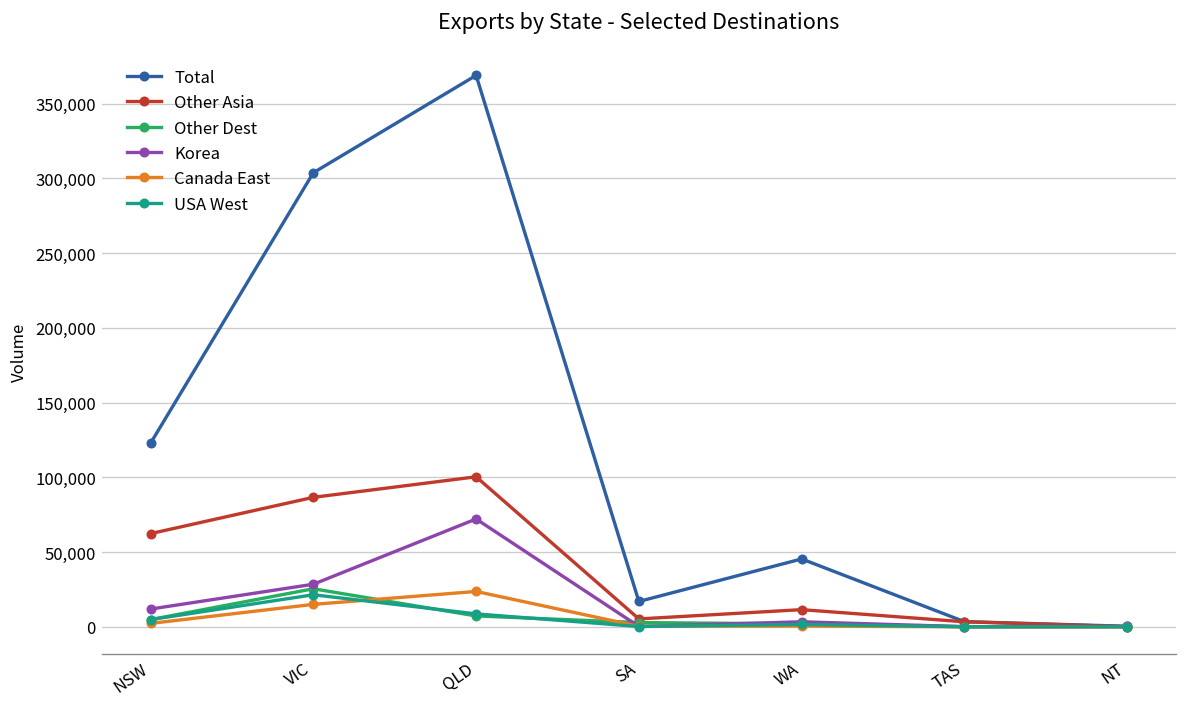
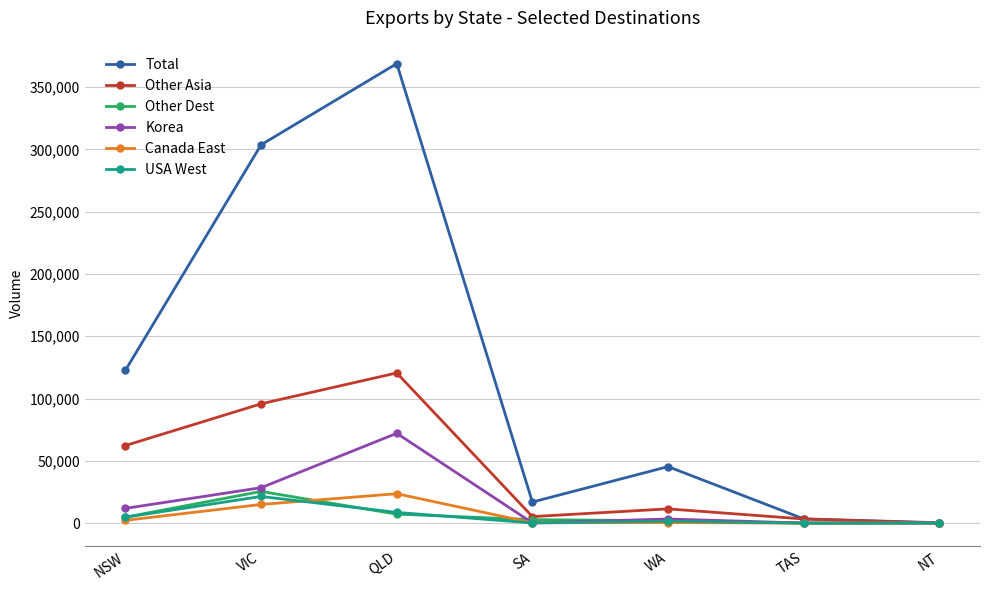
  {
    "Total": {
      "NSW": "123,000",
      "VIC": "304,000",
      "QLD": "369,000",
      "SA": "17,000",
      "WA": "45,000"
    },
    "Other Asia": {
      "NSW": "62,000",
-     "VIC": "87,000",
-     "QLD": "100,000",
+     "VIC": "96,000",
+     "QLD": "121,000",
      "SA": "5,000",
      "WA": "11,000"
    },
    "Korea": {
      "NSW": "12,000",
      "VIC": "28,000",
      "QLD": "72,000"
    },
    "Canada East": {
      "NSW": "2,000",
      "VIC": "15,000",
      "QLD": "24,000"
    }
  }
